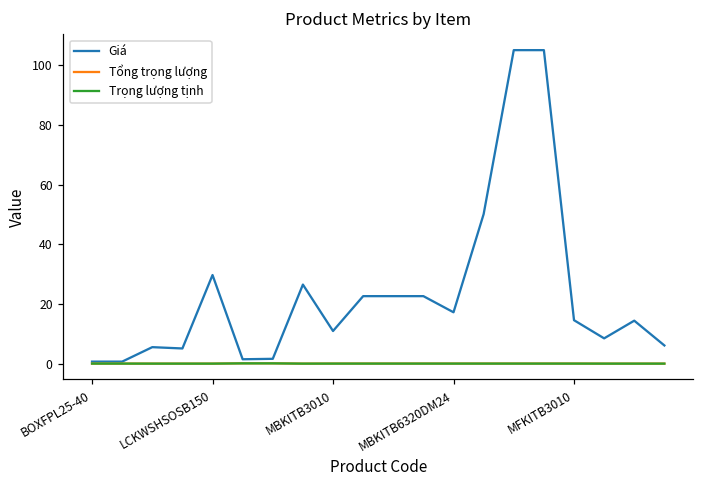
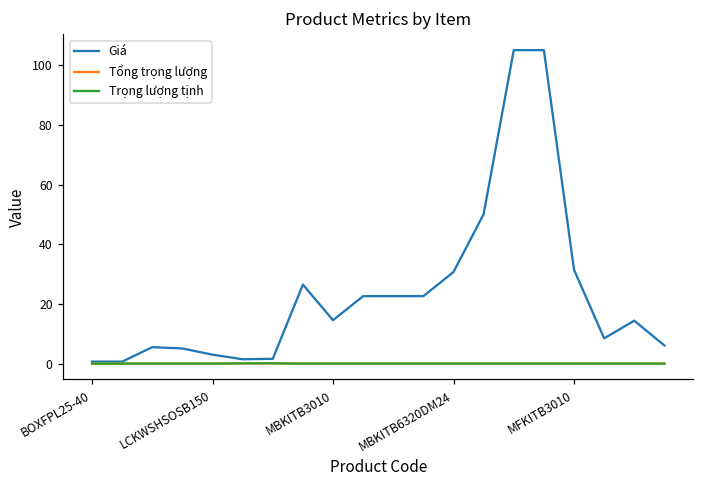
  {
    "Giá": {
-     "LCKWSHSOSB150": 30,
-     "MBKITB3010": 11,
-     "MBKITB6320DM24": 17,
-     "MFKITB3010": 15
+     "LCKWSHSOSB150": 3,
+     "MBKITB3010": 15,
+     "MBKITB6320DM24": 31,
+     "MFKITB3010": 31
    },
    "Trọng lượng tịnh": {
      "LCKWSHSOSB150": 0,
      "MBKITB3010": 0,
      "MBKITB6320DM24": 0,
      "MFKITB3010": 0
    }
  }
